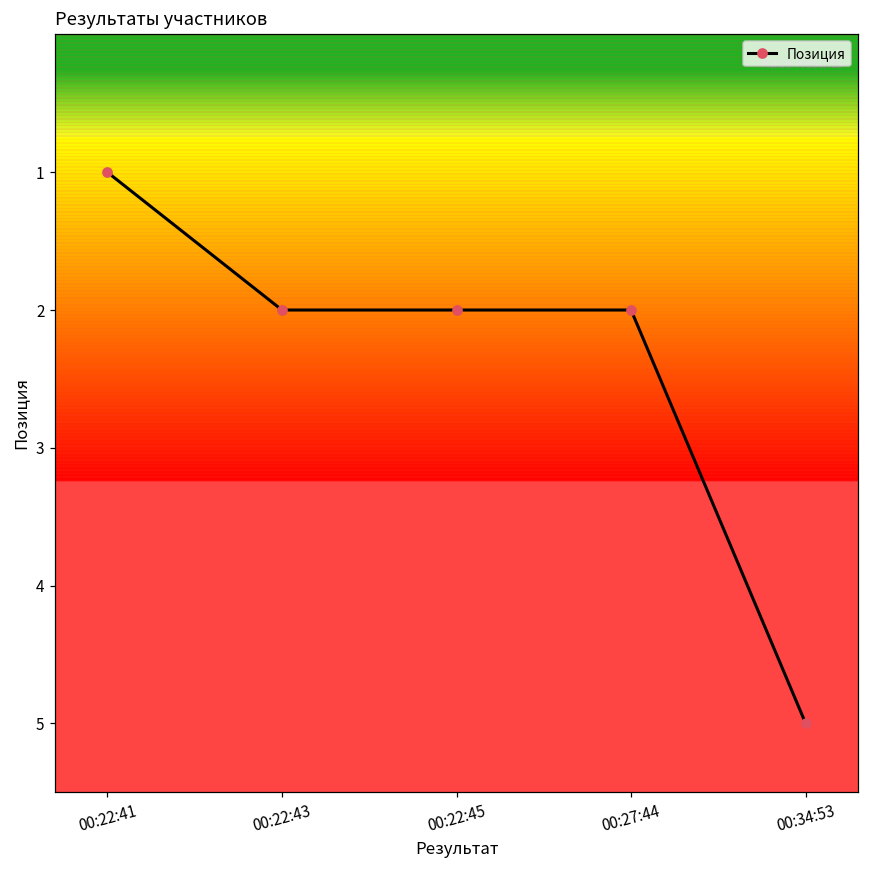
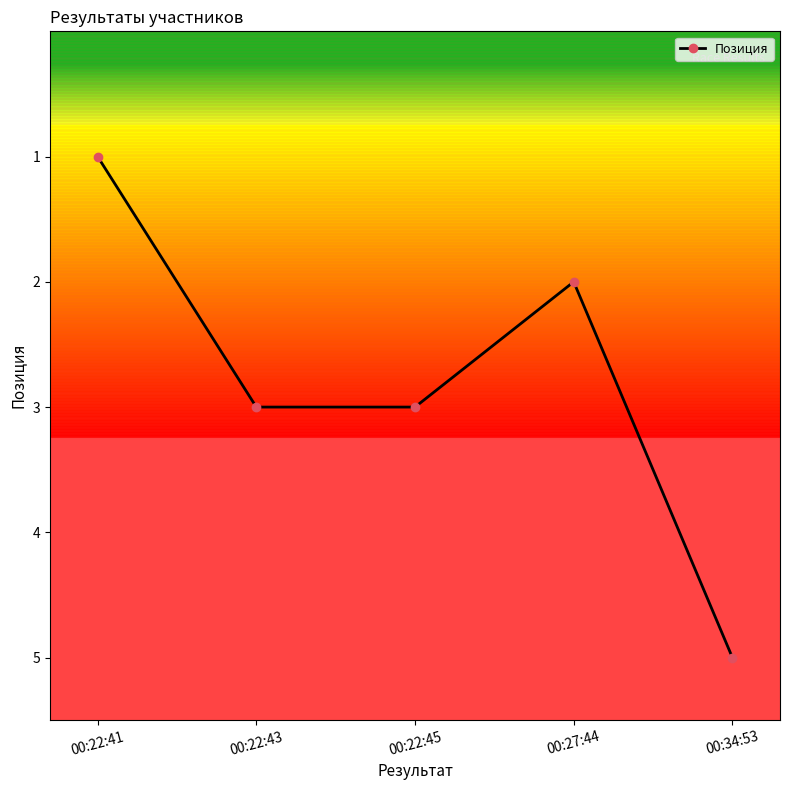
  {
    "00:22:41": 1,
-   "00:22:43": 2,
-   "00:22:45": 2,
+   "00:22:43": 3,
+   "00:22:45": 3,
    "00:27:44": 2,
    "00:34:53": 5
  }
